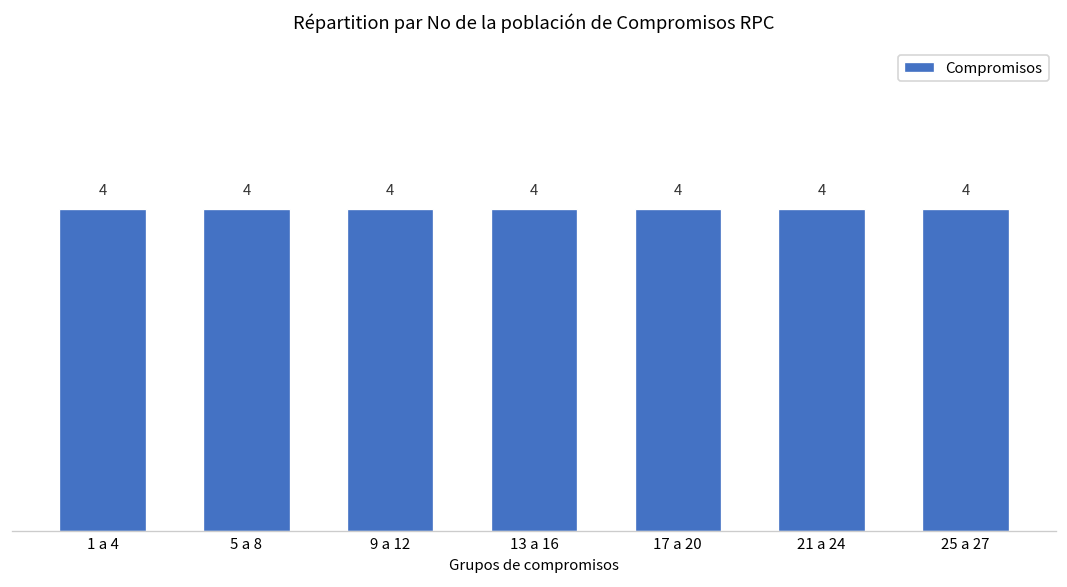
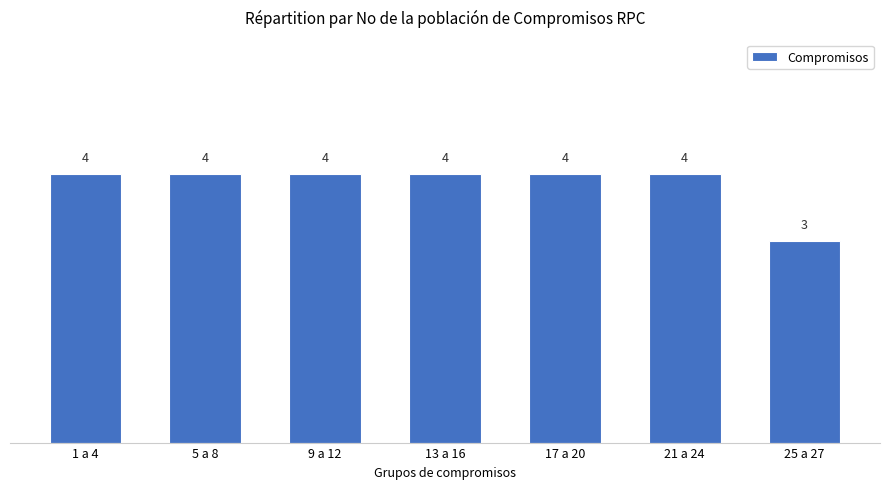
  {
    "1 a 4": 4,
    "5 a 8": 4,
    "9 a 12": 4,
    "13 a 16": 4,
    "17 a 20": 4,
    "21 a 24": 4,
-   "25 a 27": 4
+   "25 a 27": 3
  }
